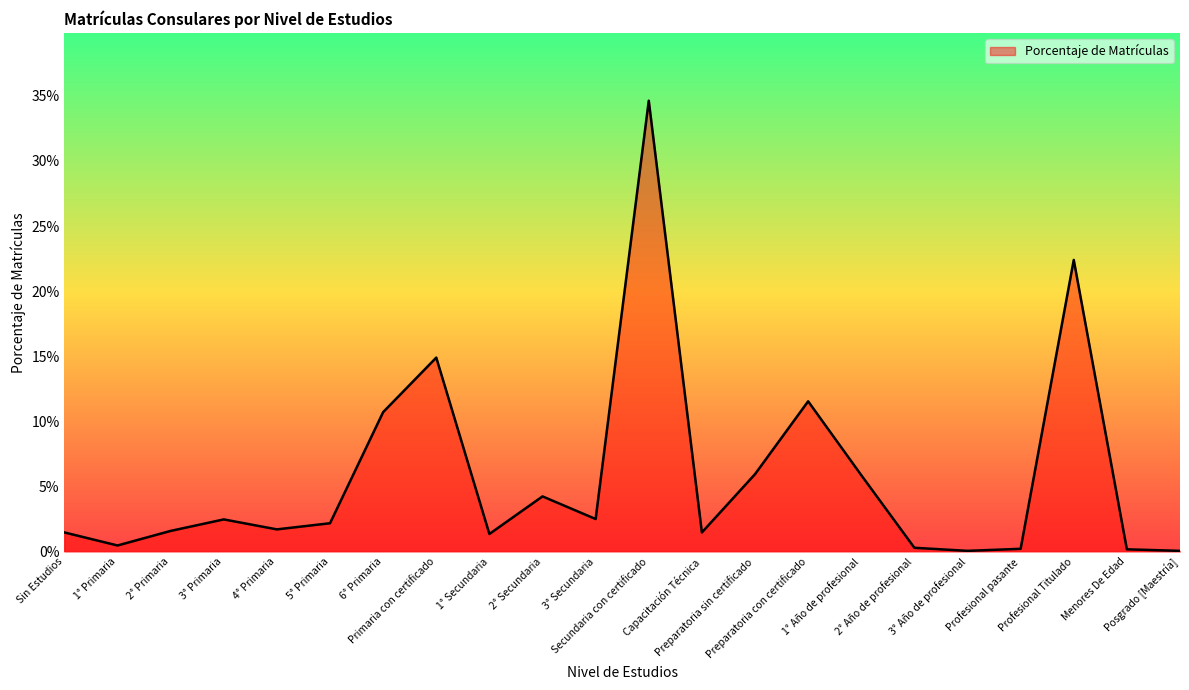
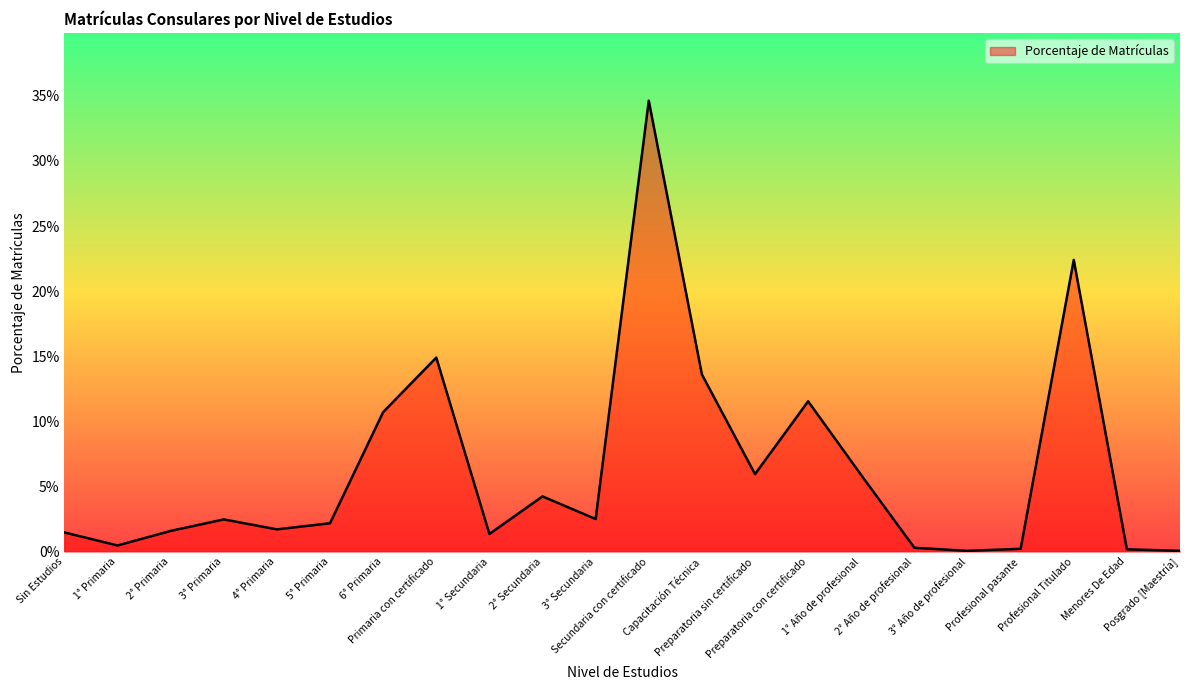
  {
    "Sin Estudios": "1.5%",
    "1° Primaria": "0.5%",
    "2° Primaria": "1.6%",
    "3° Primaria": "2.5%",
    "4° Primaria": "1.7%",
    "5° Primaria": "2.2%",
    "6° Primaria": "10.7%",
    "Primaria con certificado": "14.9%",
    "1° Secundaria": "1.4%",
    "2° Secundaria": "4.2%",
    "3° Secundaria": "2.5%",
    "Secundaria con certificado": "34.6%",
-   "Capacitación Técnica": "1.5%",
+   "Capacitación Técnica": "13.6%",
    "Preparatoria sin certificado": "5.9%",
    "Preparatoria con certificado": "11.5%",
    "1° Año de profesional": "5.9%",
    "2° Año de profesional": "0.3%",
    "3° Año de profesional": "0.1%",
    "Profesional pasante": "0.2%",
    "Profesional Titulado": "22.4%",
    "Menores De Edad": "0.2%",
    "Posgrado [Maestría]": "0.1%"
  }
